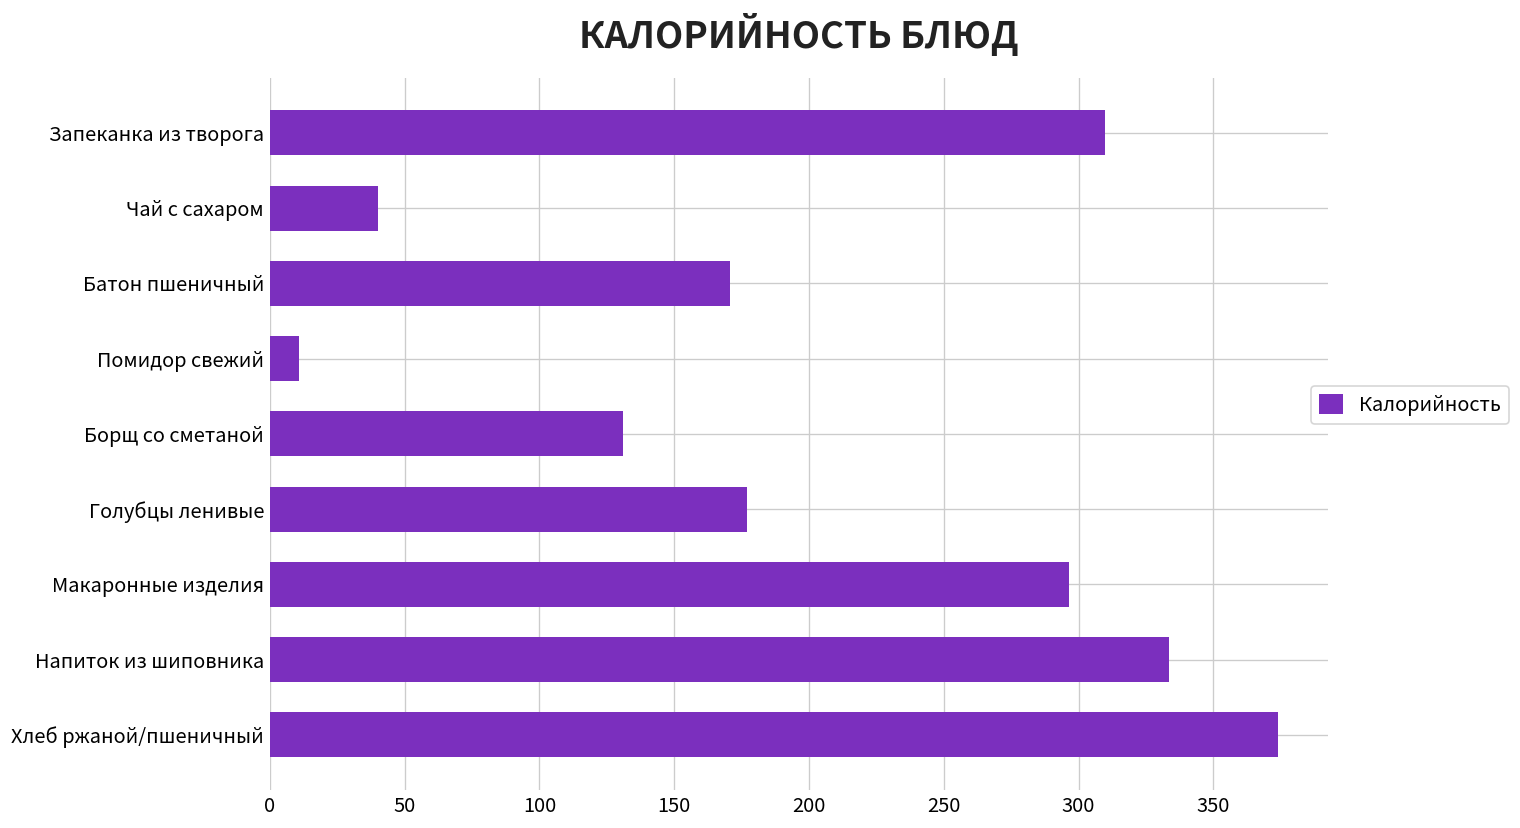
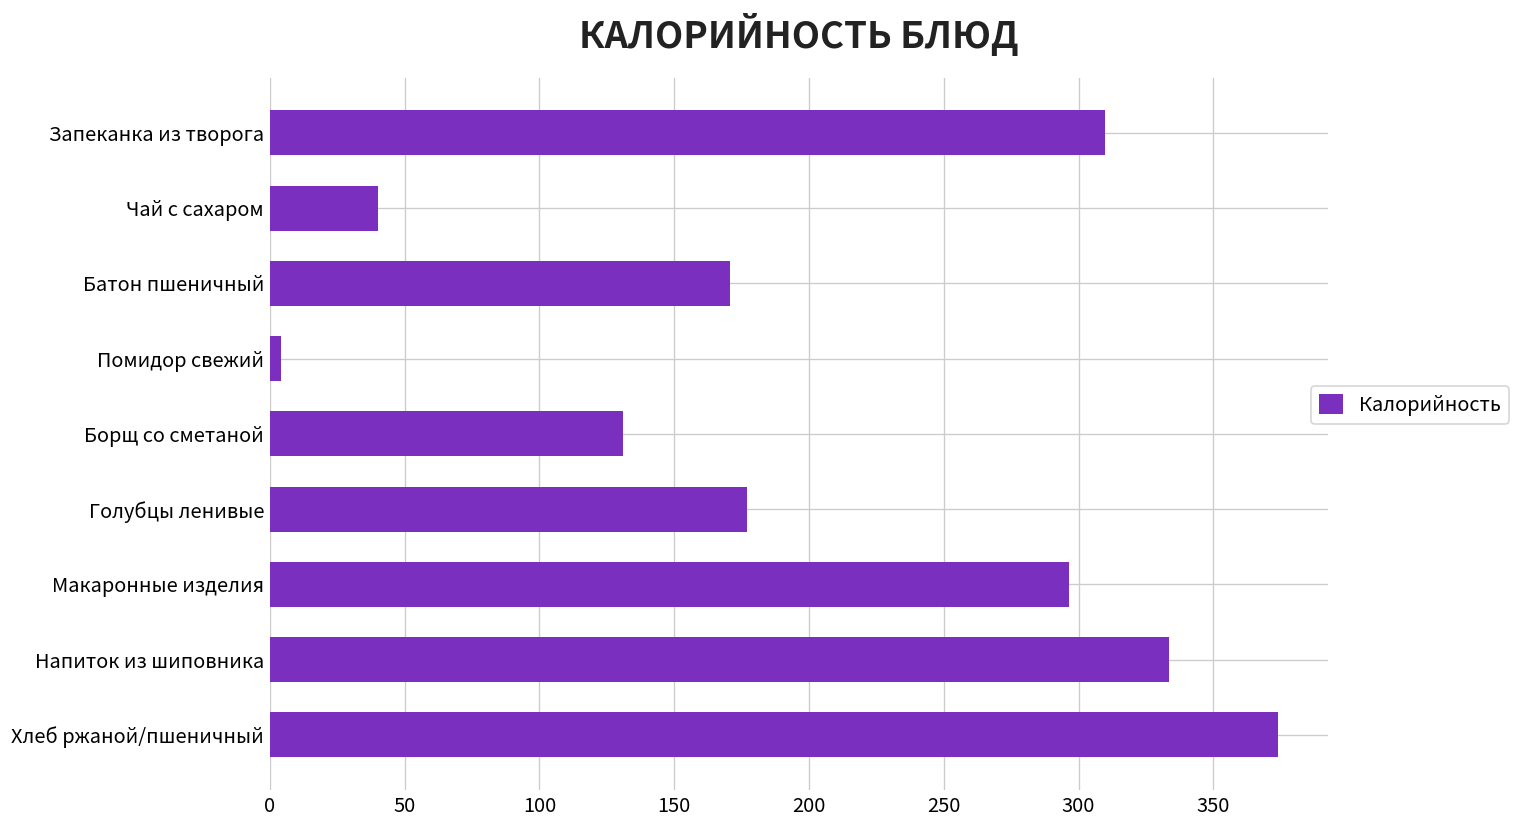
  {
    "Запеканка из творога": 310,
    "Чай с сахаром": 40,
    "Батон пшеничный": 171,
-   "Помидор свежий": 11,
+   "Помидор свежий": 4,
    "Борщ со сметаной": 131,
    "Голубцы ленивые": 177,
    "Макаронные изделия": 297,
    "Напиток из шиповника": 334,
    "Хлеб ржаной/пшеничный": 374
  }
